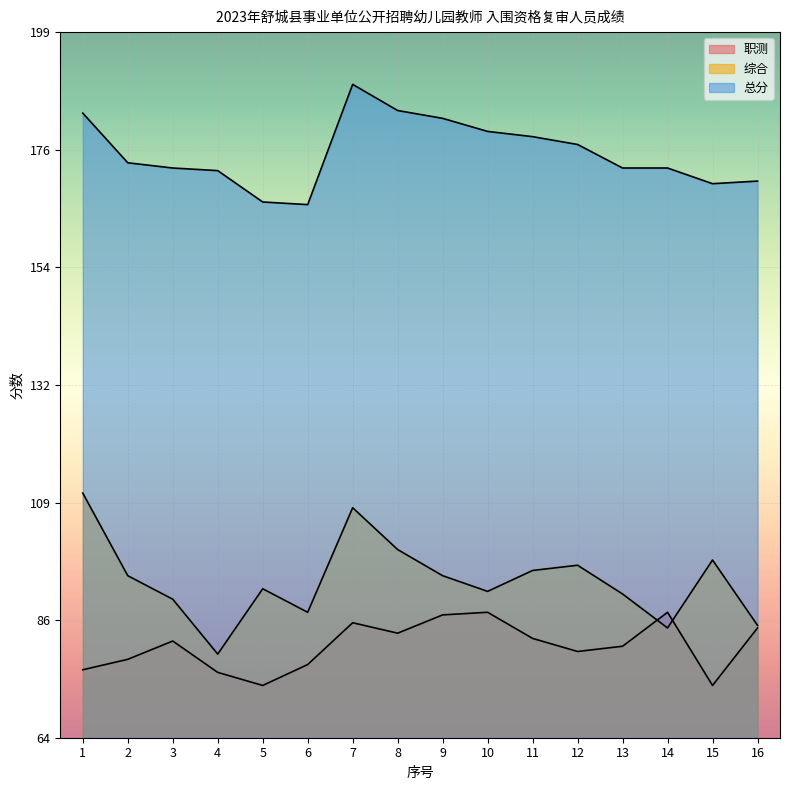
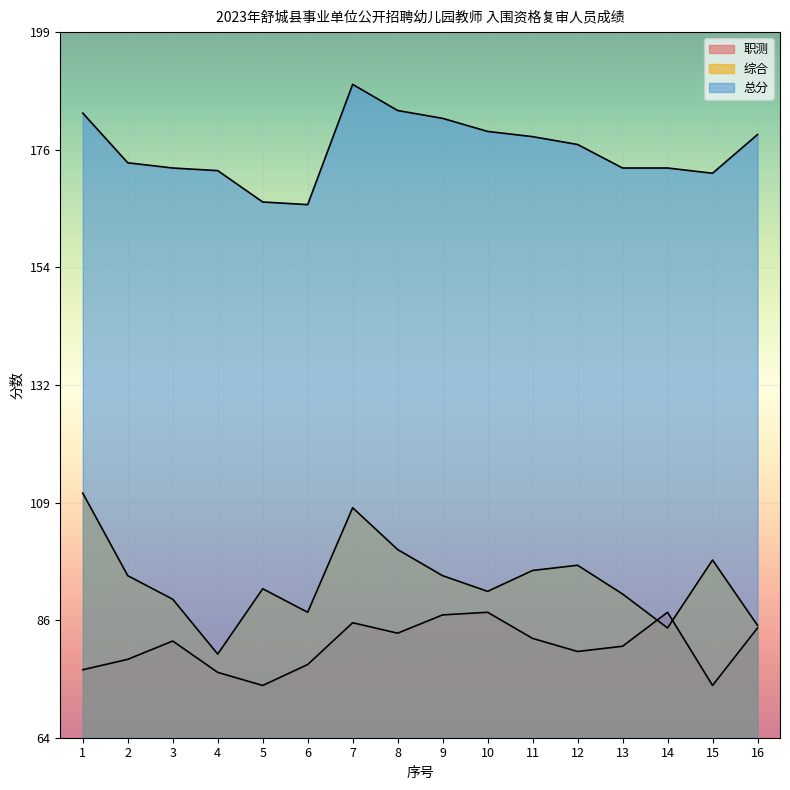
  {
    "职测": {
      "1": 77,
      "2": 79,
      "3": 83,
      "4": 77,
      "5": 74,
      "6": 78,
      "7": 86,
      "8": 84,
      "9": 88,
      "10": 88,
      "11": 83,
      "12": 81,
      "13": 82,
      "14": 88,
      "15": 74,
      "16": 85
    },
    "综合": {
      "1": 111,
      "2": 95,
      "3": 91,
      "4": 80,
      "5": 93,
      "6": 88,
      "7": 108,
      "8": 100,
      "9": 95,
      "10": 92,
      "11": 96,
      "12": 97,
      "13": 92,
      "14": 85,
      "15": 98,
      "16": 86
    },
    "总分": {
      "1": 184,
      "2": 174,
      "3": 173,
      "4": 173,
      "5": 167,
      "6": 166,
      "7": 189,
      "8": 184,
      "9": 183,
      "10": 180,
      "11": 179,
      "12": 178,
      "13": 173,
      "14": 173,
-     "15": 170,
-     "16": 171
+     "15": 172,
+     "16": 179
    }
  }
